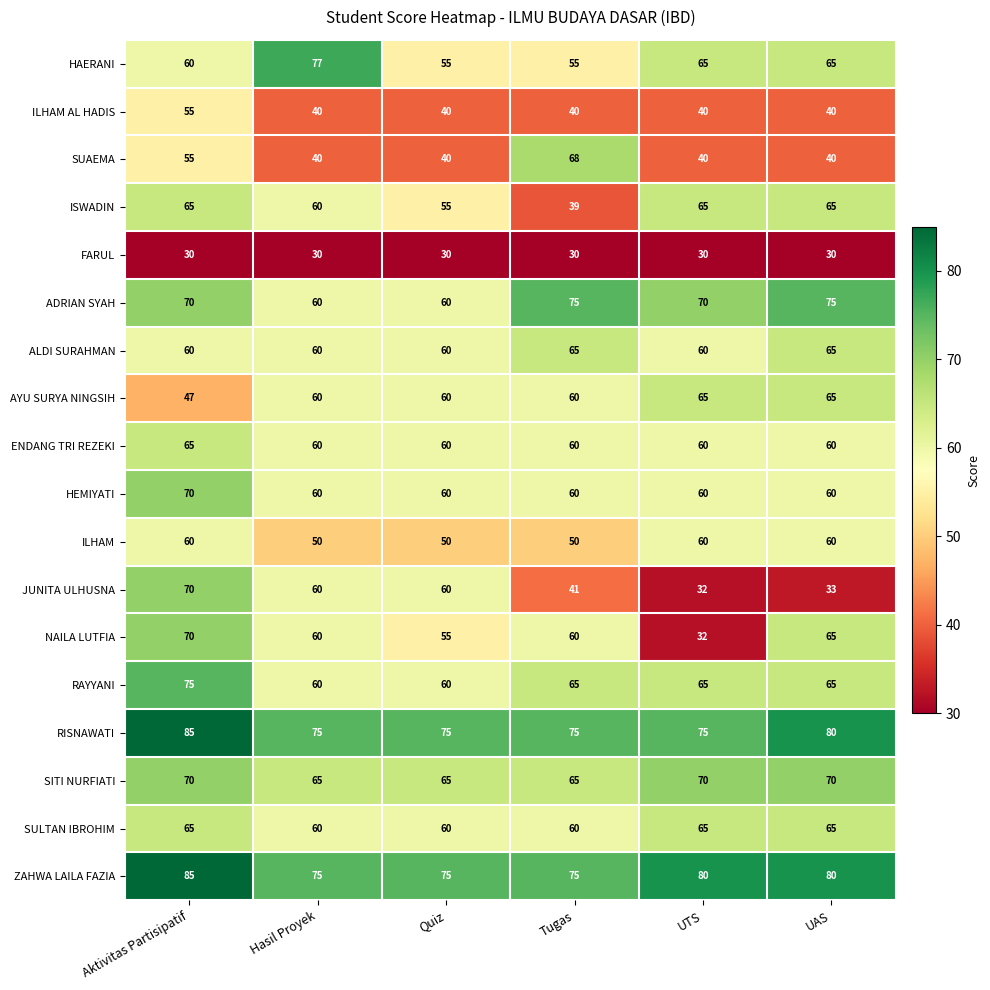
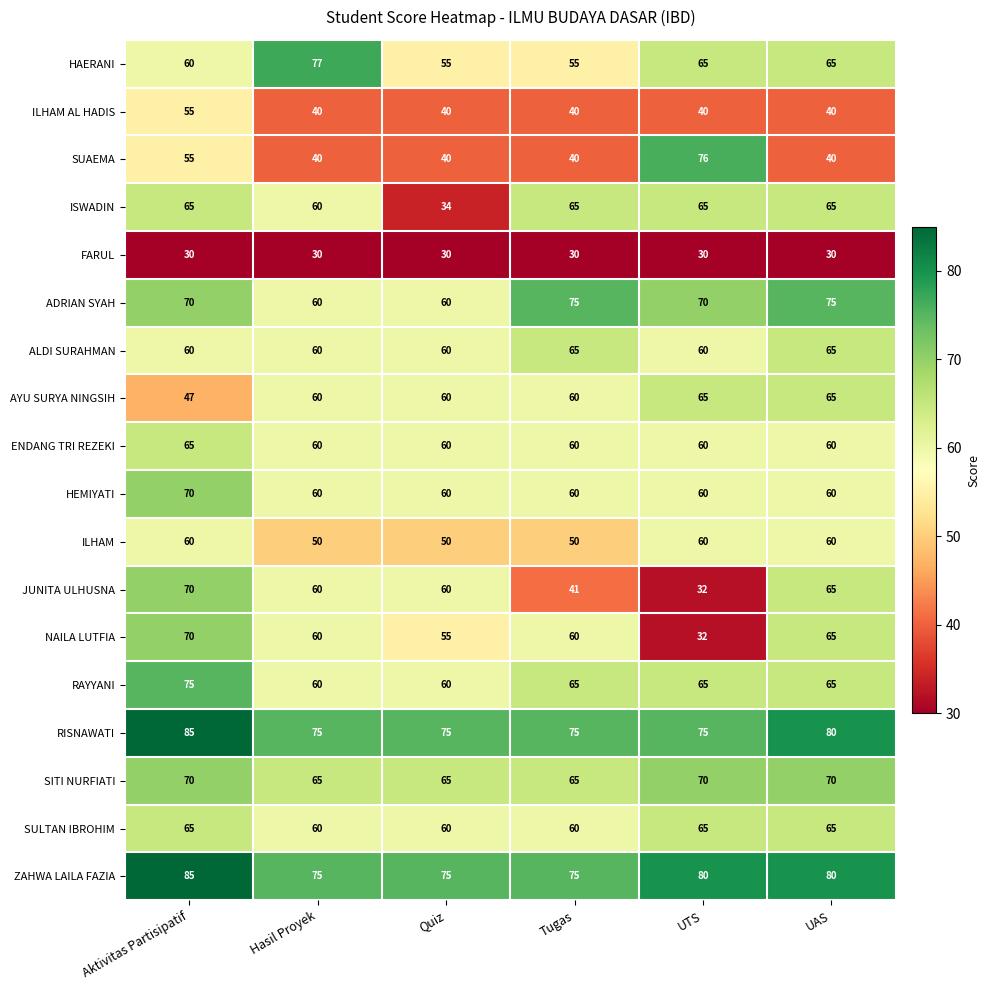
  {
    "HAERANI": {
      "Aktivitas Partisipatif": 60,
      "Hasil Proyek": 77,
      "Quiz": 55,
      "Tugas": 55,
      "UTS": 65,
      "UAS": 65
    },
    "ILHAM AL HADIS": {
      "Aktivitas Partisipatif": 55,
      "Hasil Proyek": 40,
      "Quiz": 40,
      "Tugas": 40,
      "UTS": 40,
      "UAS": 40
    },
    "SUAEMA": {
      "Aktivitas Partisipatif": 55,
      "Hasil Proyek": 40,
      "Quiz": 40,
-     "Tugas": 68,
-     "UTS": 40,
+     "Tugas": 40,
+     "UTS": 76,
      "UAS": 40
    },
    "ISWADIN": {
      "Aktivitas Partisipatif": 65,
      "Hasil Proyek": 60,
-     "Quiz": 55,
-     "Tugas": 39,
+     "Quiz": 34,
+     "Tugas": 65,
      "UTS": 65,
      "UAS": 65
    },
    "FARUL": {
      "Aktivitas Partisipatif": 30,
      "Hasil Proyek": 30,
      "Quiz": 30,
      "Tugas": 30,
      "UTS": 30,
      "UAS": 30
    },
    "ADRIAN SYAH": {
      "Aktivitas Partisipatif": 70,
      "Hasil Proyek": 60,
      "Quiz": 60,
      "Tugas": 75,
      "UTS": 70,
      "UAS": 75
    },
    "ALDI SURAHMAN": {
      "Aktivitas Partisipatif": 60,
      "Hasil Proyek": 60,
      "Quiz": 60,
      "Tugas": 65,
      "UTS": 60,
      "UAS": 65
    },
    "AYU SURYA NINGSIH": {
      "Aktivitas Partisipatif": 47,
      "Hasil Proyek": 60,
      "Quiz": 60,
      "Tugas": 60,
      "UTS": 65,
      "UAS": 65
    },
    "ENDANG TRI REZEKI": {
      "Aktivitas Partisipatif": 65,
      "Hasil Proyek": 60,
      "Quiz": 60,
      "Tugas": 60,
      "UTS": 60,
      "UAS": 60
    },
    "HEMIYATI": {
      "Aktivitas Partisipatif": 70,
      "Hasil Proyek": 60,
      "Quiz": 60,
      "Tugas": 60,
      "UTS": 60,
      "UAS": 60
    },
    "ILHAM": {
      "Aktivitas Partisipatif": 60,
      "Hasil Proyek": 50,
      "Quiz": 50,
      "Tugas": 50,
      "UTS": 60,
      "UAS": 60
    },
    "JUNITA ULHUSNA": {
      "Aktivitas Partisipatif": 70,
      "Hasil Proyek": 60,
      "Quiz": 60,
      "Tugas": 41,
      "UTS": 32,
-     "UAS": 33
+     "UAS": 65
    },
    "NAILA LUTFIA": {
      "Aktivitas Partisipatif": 70,
      "Hasil Proyek": 60,
      "Quiz": 55,
      "Tugas": 60,
      "UTS": 32,
      "UAS": 65
    },
    "RAYYANI": {
      "Aktivitas Partisipatif": 75,
      "Hasil Proyek": 60,
      "Quiz": 60,
      "Tugas": 65,
      "UTS": 65,
      "UAS": 65
    },
    "RISNAWATI": {
      "Aktivitas Partisipatif": 85,
      "Hasil Proyek": 75,
      "Quiz": 75,
      "Tugas": 75,
      "UTS": 75,
      "UAS": 80
    },
    "SITI NURFIATI": {
      "Aktivitas Partisipatif": 70,
      "Hasil Proyek": 65,
      "Quiz": 65,
      "Tugas": 65,
      "UTS": 70,
      "UAS": 70
    },
    "SULTAN IBROHIM": {
      "Aktivitas Partisipatif": 65,
      "Hasil Proyek": 60,
      "Quiz": 60,
      "Tugas": 60,
      "UTS": 65,
      "UAS": 65
    },
    "ZAHWA LAILA FAZIA": {
      "Aktivitas Partisipatif": 85,
      "Hasil Proyek": 75,
      "Quiz": 75,
      "Tugas": 75,
      "UTS": 80,
      "UAS": 80
    }
  }
